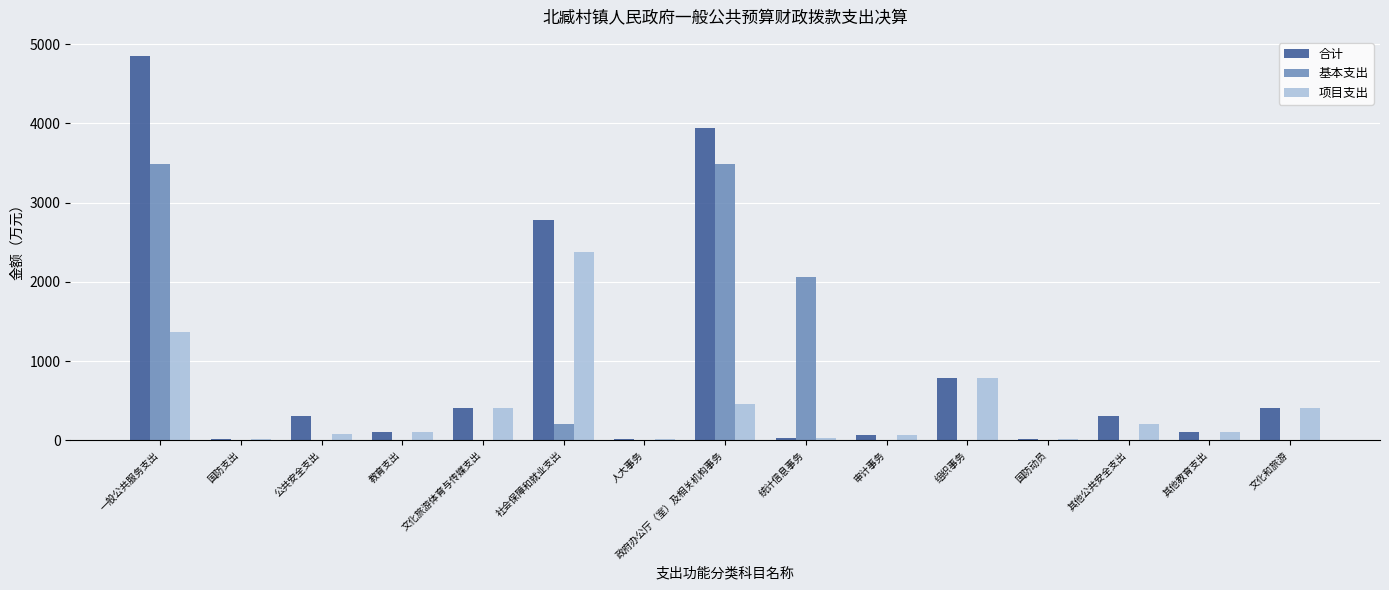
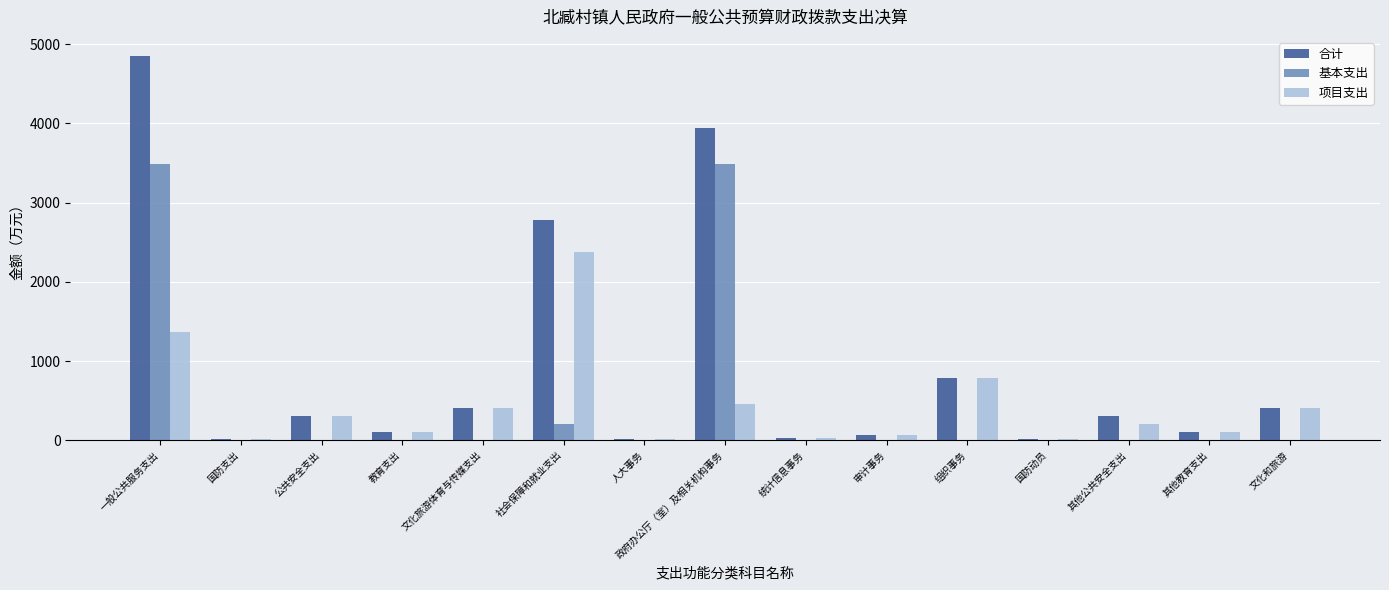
  {
    "合计": {
      "一般公共服务支出": 4900,
      "公共安全支出": 300,
      "教育支出": 100,
      "文化旅游体育与传媒支出": 400,
      "社会保障和就业支出": 2800,
      "政府办公厅（室）及相关机构事务": 3900,
      "审计事务": 100,
      "组织事务": 800,
      "其他公共安全支出": 300,
      "其他教育支出": 100,
      "文化和旅游": 400
    },
    "基本支出": {
      "一般公共服务支出": 3500,
      "国防支出": 0,
      "公共安全支出": 0,
      "教育支出": 0,
      "文化旅游体育与传媒支出": 0,
      "社会保障和就业支出": 200,
      "人大事务": 0,
      "政府办公厅（室）及相关机构事务": 3500,
-     "统计信息事务": 2100,
+     "统计信息事务": 0,
      "审计事务": 0,
      "组织事务": 0,
      "国防动员": 0,
      "其他公共安全支出": 0,
      "其他教育支出": 0,
      "文化和旅游": 0
    },
    "项目支出": {
      "一般公共服务支出": 1400,
-     "公共安全支出": 100,
+     "公共安全支出": 300,
      "教育支出": 100,
      "文化旅游体育与传媒支出": 400,
      "社会保障和就业支出": 2400,
      "政府办公厅（室）及相关机构事务": 500,
      "审计事务": 100,
      "组织事务": 800,
      "其他公共安全支出": 200,
      "其他教育支出": 100,
      "文化和旅游": 400
    }
  }
